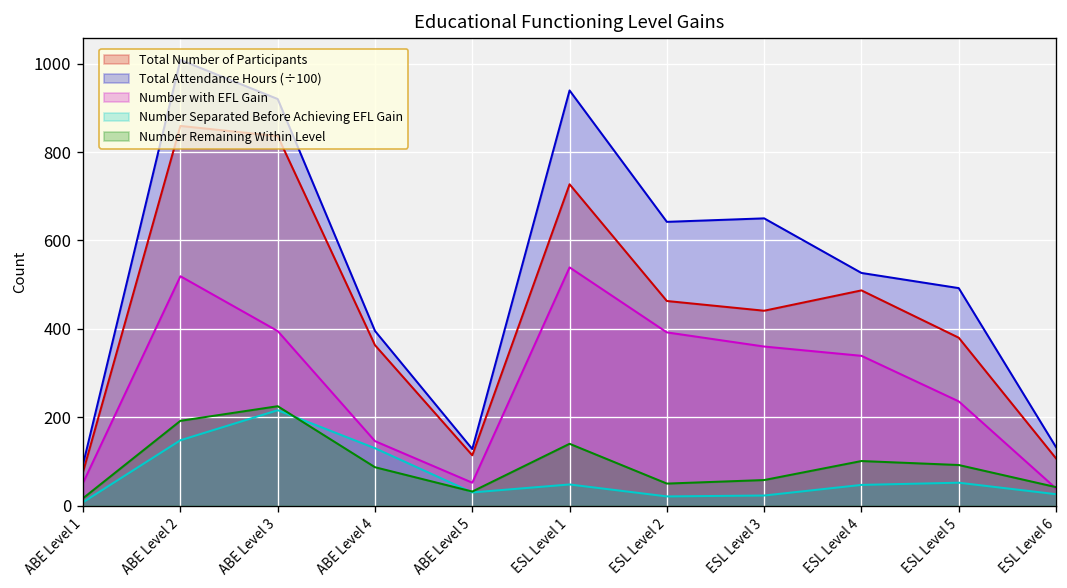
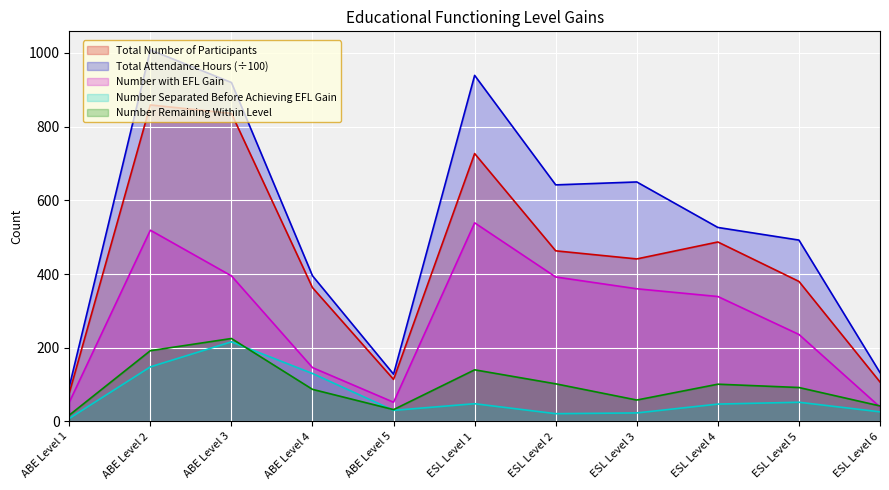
  {
    "Total Number of Participants": {
      "ABE Level 1": 80,
      "ABE Level 4": 360,
      "ABE Level 5": 110,
      "ESL Level 1": 730,
      "ESL Level 2": 460,
      "ESL Level 3": 440,
      "ESL Level 4": 490,
      "ESL Level 5": 380,
      "ESL Level 6": 110
    },
    "Total Attendance Hours (÷100)": {
      "ABE Level 1": 90,
      "ABE Level 4": 400,
      "ABE Level 5": 130,
      "ESL Level 1": 940,
      "ESL Level 2": 640,
      "ESL Level 3": 650,
      "ESL Level 4": 530,
      "ESL Level 5": 490,
      "ESL Level 6": 130
    },
    "Number with EFL Gain": {
      "ABE Level 1": 50,
      "ABE Level 2": 520,
      "ABE Level 3": 400,
      "ABE Level 4": 150,
      "ABE Level 5": 50,
      "ESL Level 1": 540,
      "ESL Level 2": 390,
      "ESL Level 3": 360,
      "ESL Level 4": 340,
      "ESL Level 5": 240
    },
    "Number Separated Before Achieving EFL Gain": {
      "ABE Level 1": 10,
      "ABE Level 2": 150,
      "ABE Level 3": 220,
      "ABE Level 4": 130,
      "ESL Level 1": 50,
      "ESL Level 2": 20,
      "ESL Level 3": 20,
      "ESL Level 4": 50,
      "ESL Level 5": 50,
      "ESL Level 6": 30
    },
    "Number Remaining Within Level": {
      "ABE Level 1": 20,
      "ABE Level 2": 190,
      "ABE Level 3": 230,
      "ABE Level 4": 90,
      "ESL Level 1": 140,
-     "ESL Level 2": 50,
+     "ESL Level 2": 100,
      "ESL Level 3": 60,
      "ESL Level 4": 100,
      "ESL Level 5": 90
    }
  }
